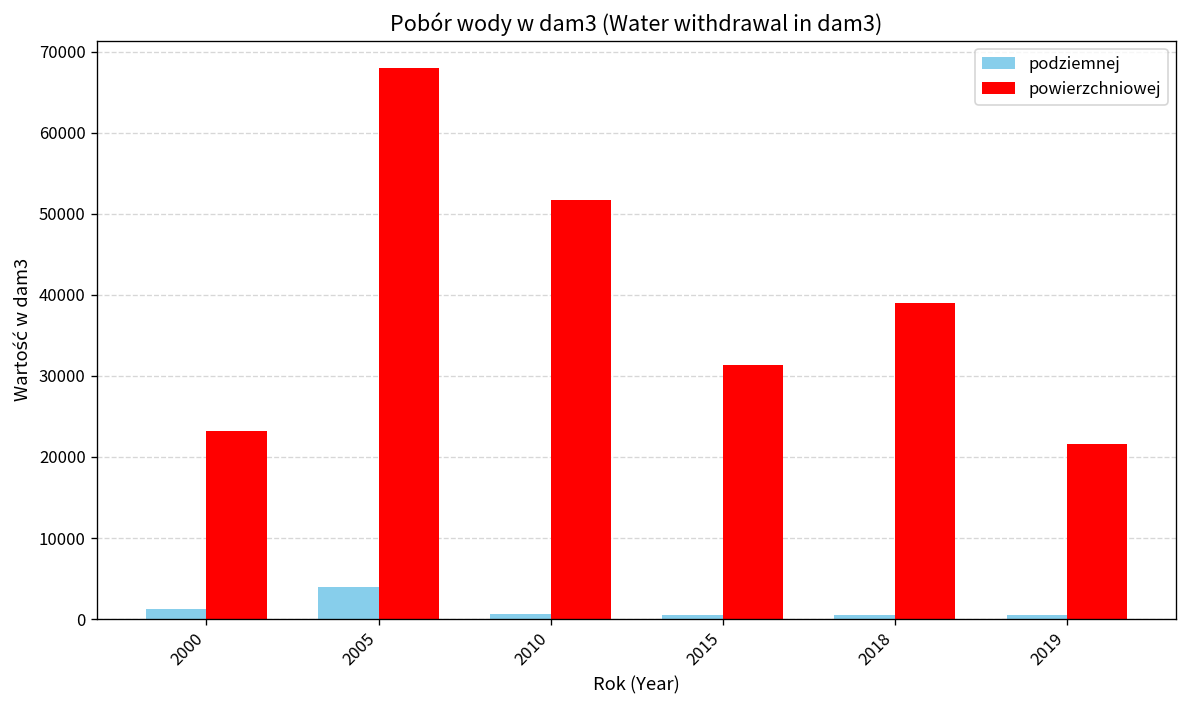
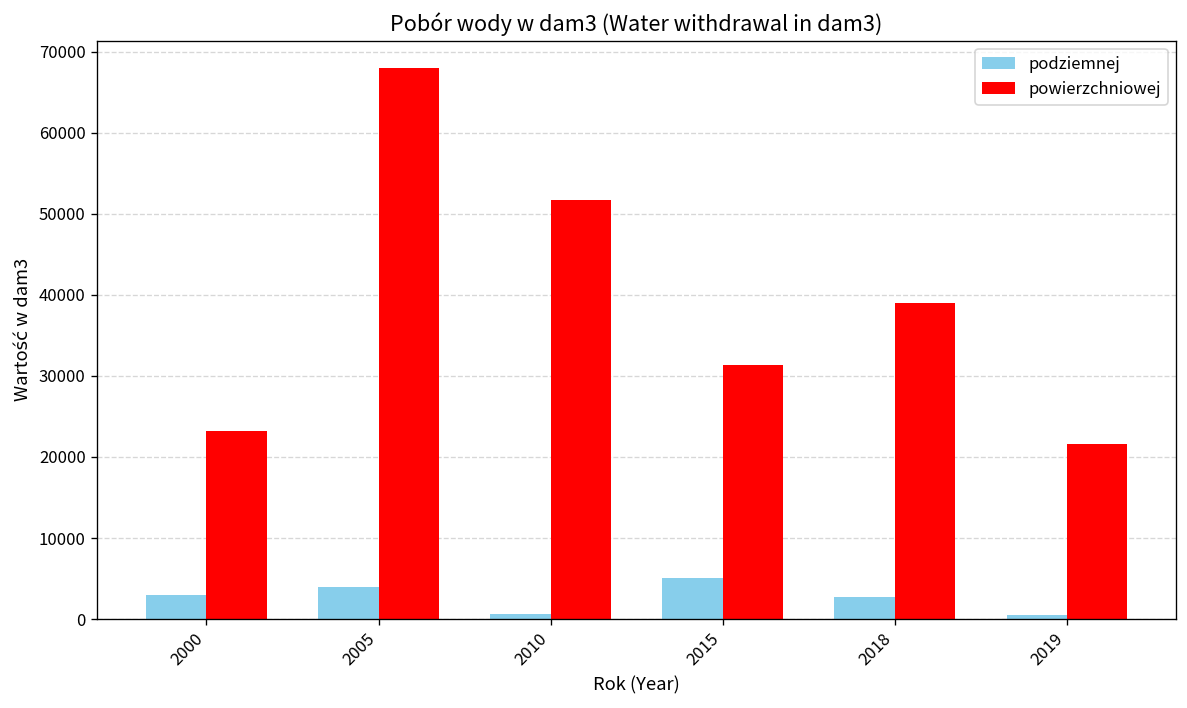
  {
    "podziemnej": {
-     "2000": 1000,
+     "2000": 3000,
      "2005": 4000,
      "2010": 1000,
-     "2015": 1000,
-     "2018": 1000,
+     "2015": 5000,
+     "2018": 3000,
      "2019": 1000
    },
    "powierzchniowej": {
      "2000": 23000,
      "2005": 68000,
      "2010": 52000,
      "2015": 31000,
      "2018": 39000,
      "2019": 22000
    }
  }
